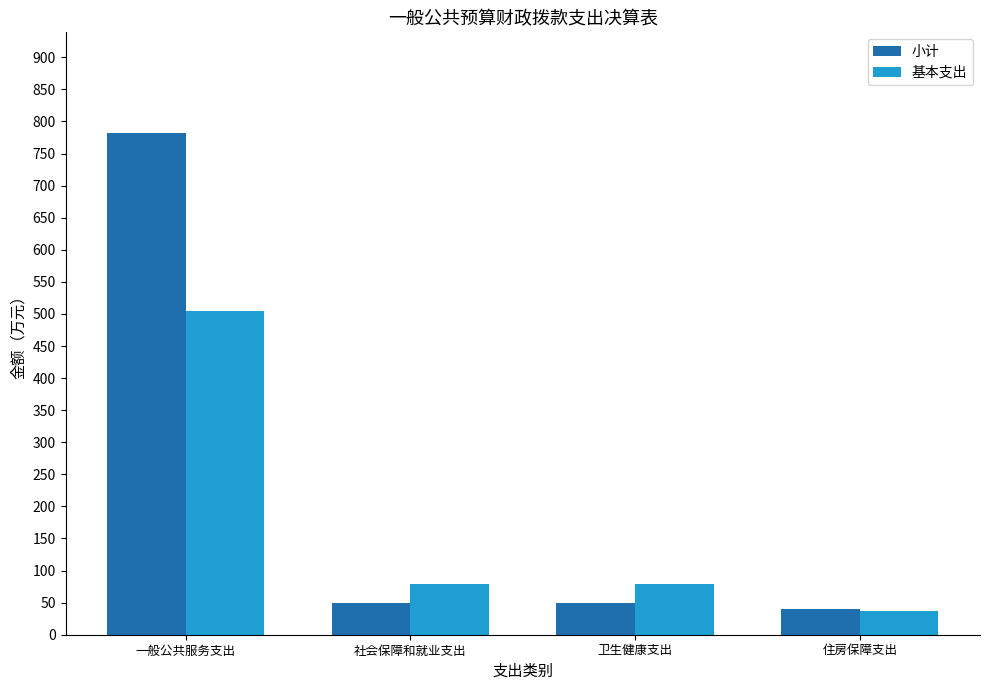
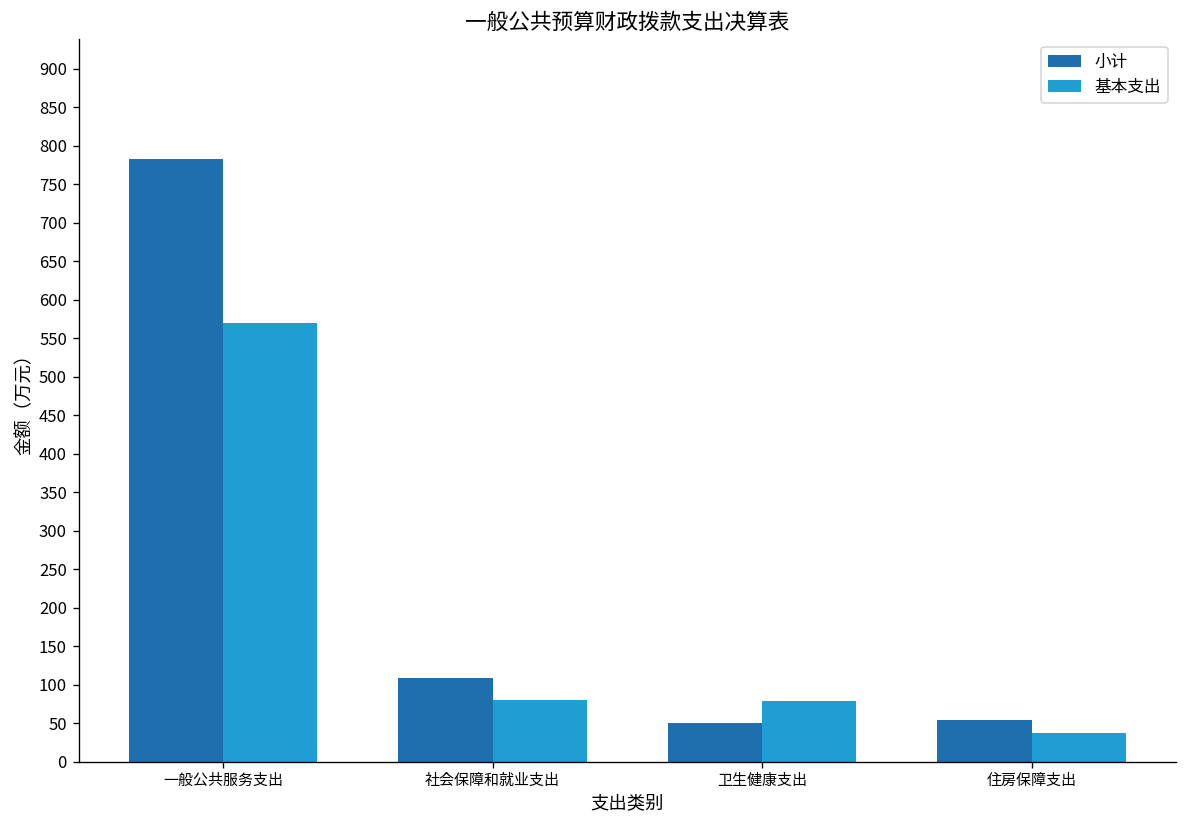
  {
    "小计": {
      "一般公共服务支出": 780,
-     "社会保障和就业支出": 50,
+     "社会保障和就业支出": 110,
      "卫生健康支出": 50,
-     "住房保障支出": 40
+     "住房保障支出": 50
    },
    "基本支出": {
-     "一般公共服务支出": 500,
+     "一般公共服务支出": 570,
      "社会保障和就业支出": 80,
      "卫生健康支出": 80,
      "住房保障支出": 40
    }
  }
